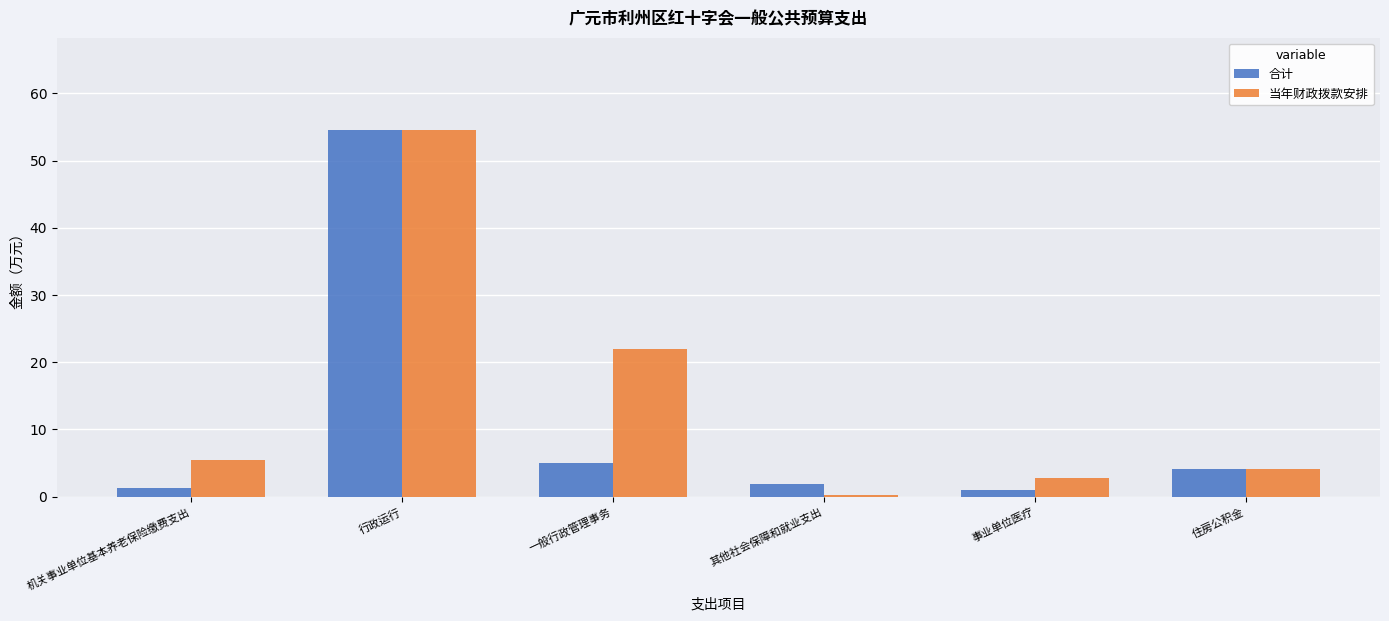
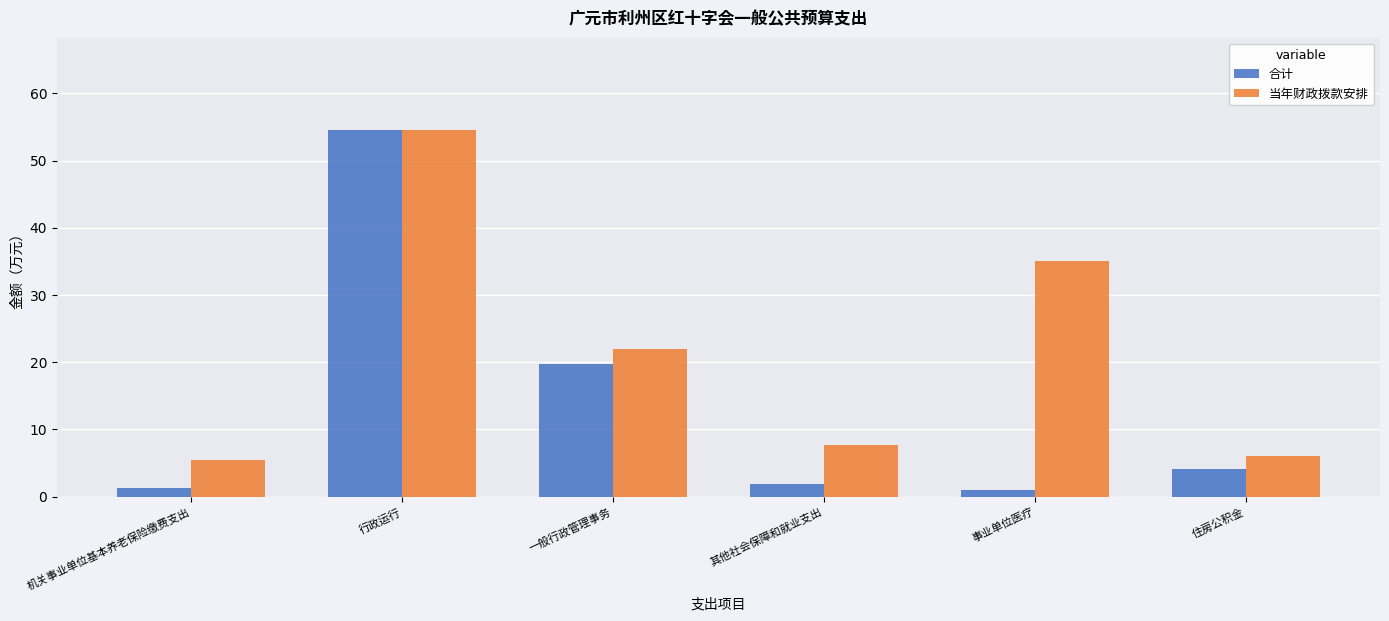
  {
    "合计": {
      "机关事业单位基本养老保险缴费支出": 1,
      "行政运行": 55,
-     "一般行政管理事务": 5,
+     "一般行政管理事务": 20,
      "其他社会保障和就业支出": 2,
      "事业单位医疗": 1,
      "住房公积金": 4
    },
    "当年财政拨款安排": {
      "机关事业单位基本养老保险缴费支出": 6,
      "行政运行": 55,
      "一般行政管理事务": 22,
-     "其他社会保障和就业支出": 0,
-     "事业单位医疗": 3,
-     "住房公积金": 4
+     "其他社会保障和就业支出": 8,
+     "事业单位医疗": 35,
+     "住房公积金": 6
    }
  }
